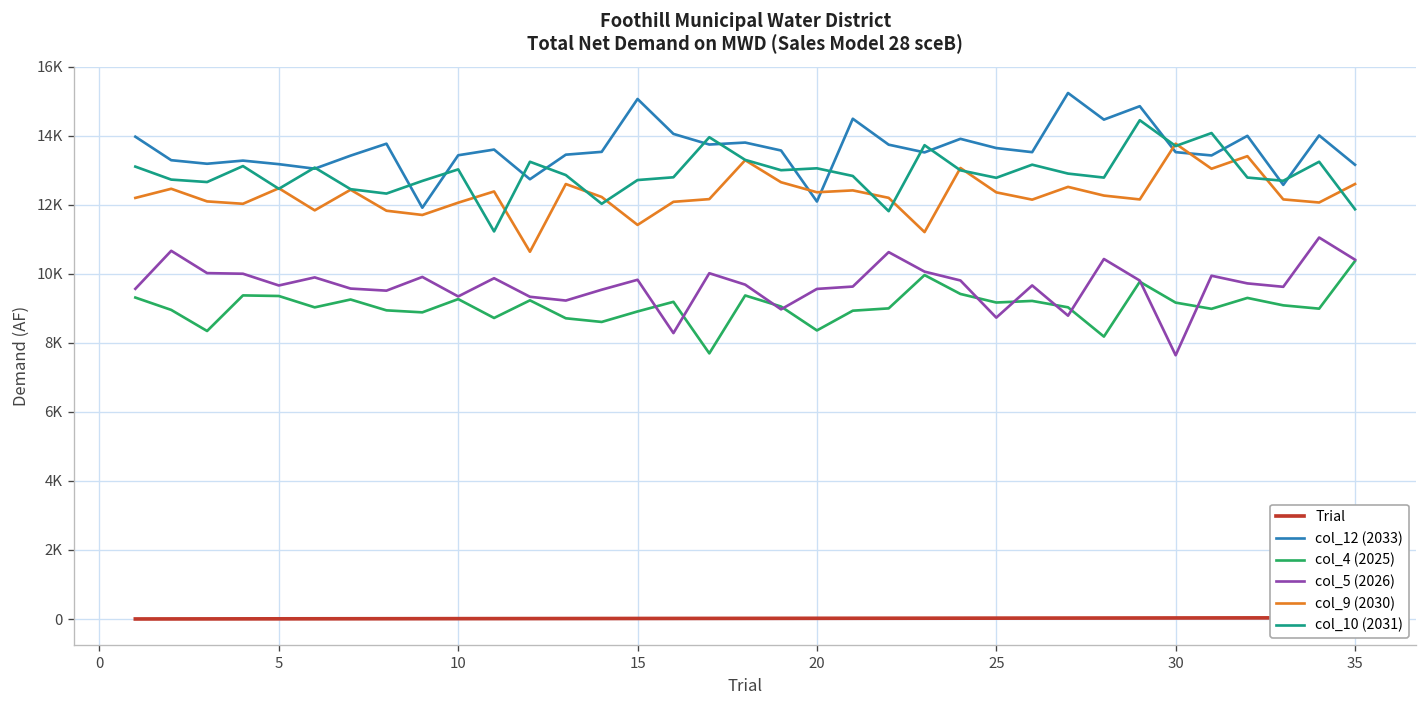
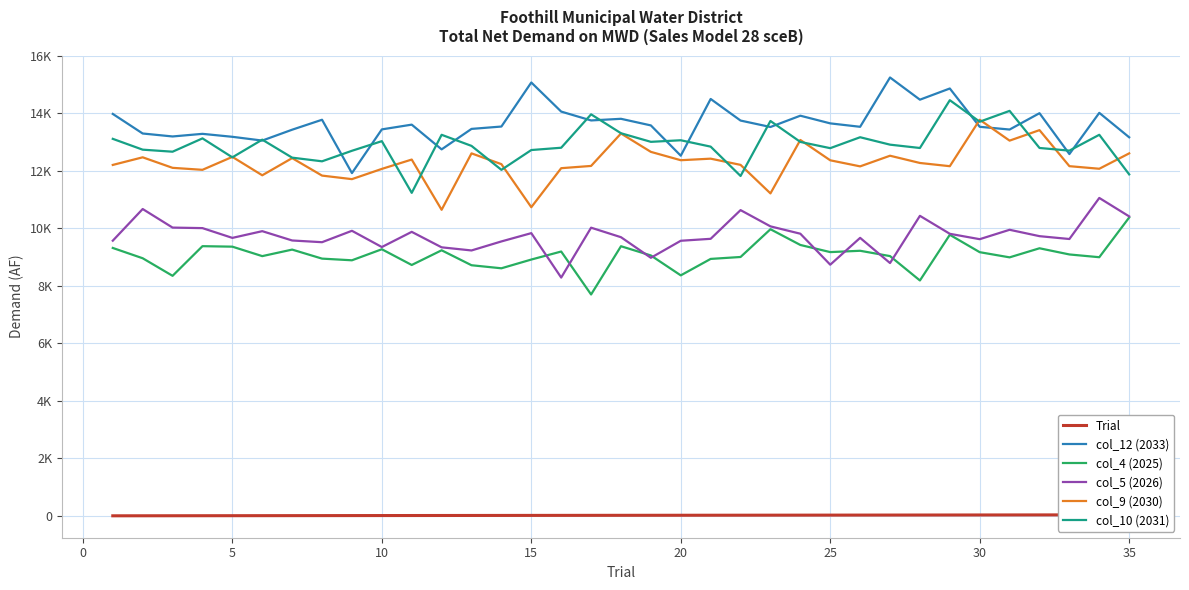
  {
    "Trial": {
      "5": 0,
      "10": 0,
      "15": 0,
      "20": 0,
      "25": 0,
      "30": 0
    },
    "col_12 (2033)": {
      "5": 13200,
      "10": 13400,
      "15": 15100,
-     "20": 12100,
+     "20": 12500,
      "25": 13600,
      "30": 13500,
      "35": 13200
    },
    "col_5 (2026)": {
      "5": 9700,
      "15": 9800,
      "20": 9600,
      "25": 8700,
-     "30": 7600
+     "30": 9600
    },
    "col_9 (2030)": {
      "10": 12100,
-     "15": 11400,
+     "15": 10700,
      "20": 12400,
      "25": 12400,
      "35": 12600
    }
  }
